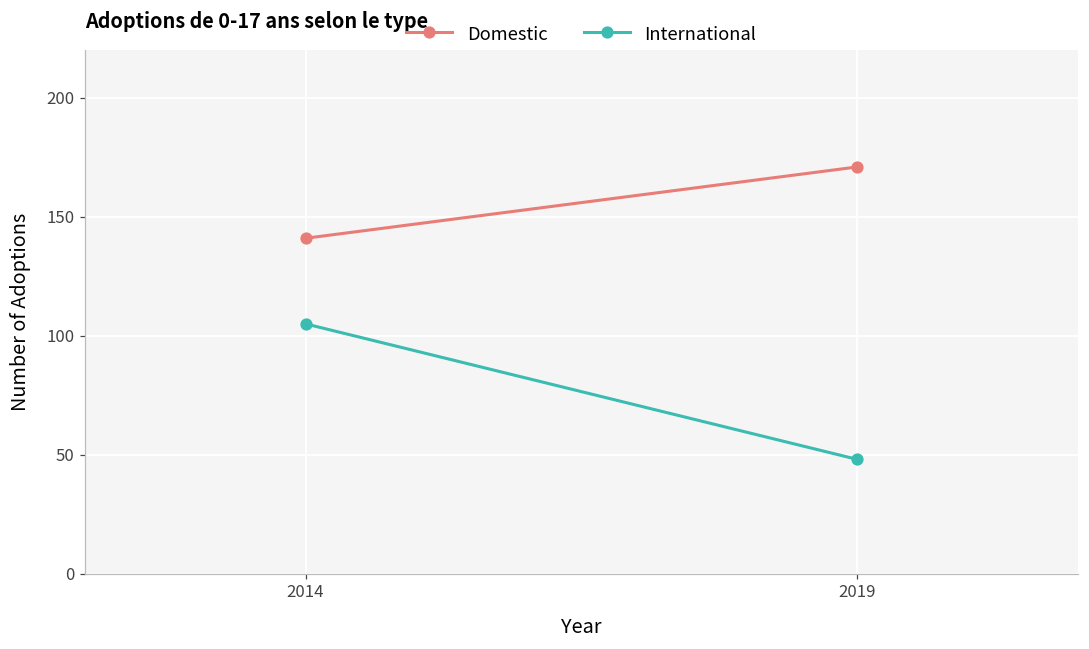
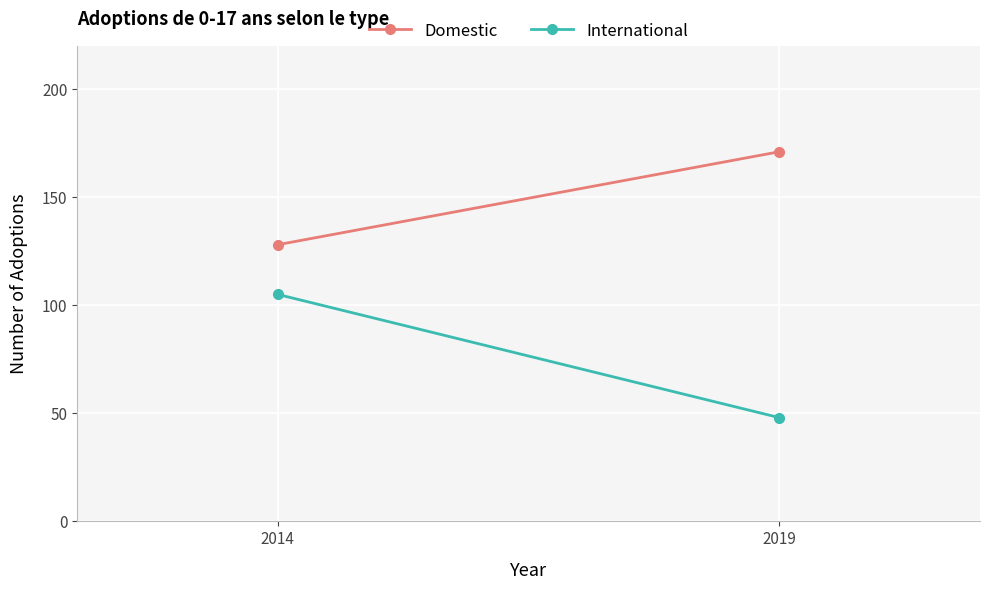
  {
    "Domestic": {
-     "2014": 141,
+     "2014": 128,
      "2019": 171
    },
    "International": {
      "2014": 105,
      "2019": 48
    }
  }
